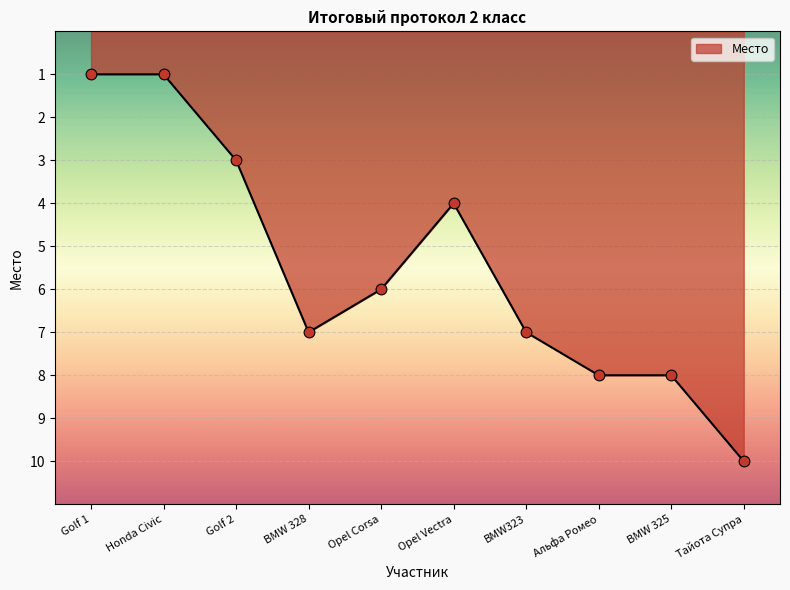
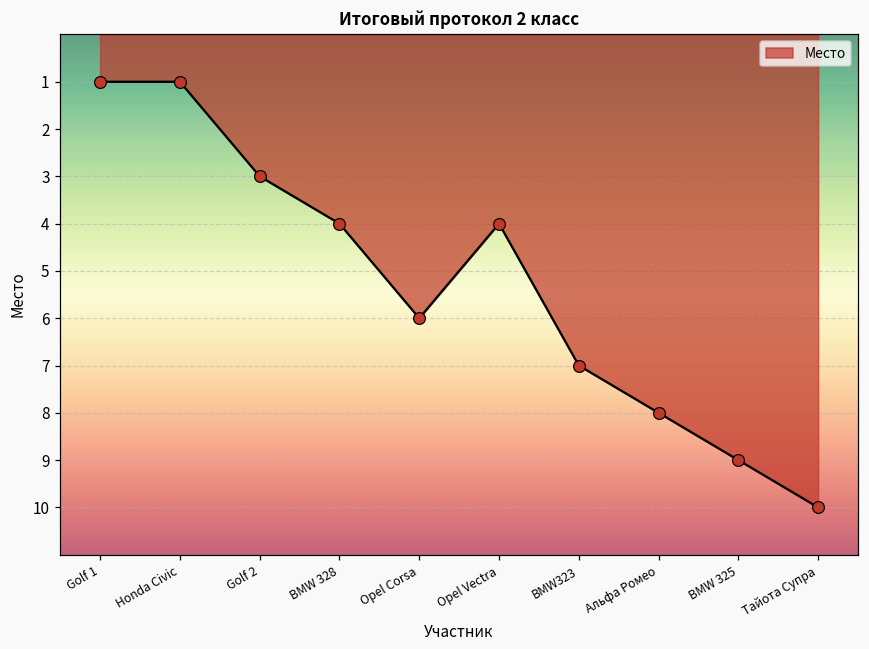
  {
    "Golf 1": 1,
    "Honda Civic": 1,
    "Golf 2": 3,
-   "BMW 328": 7,
+   "BMW 328": 4,
    "Opel Corsa": 6,
    "Opel Vectra": 4,
    "BMW323": 7,
    "Альфа Ромео": 8,
-   "BMW 325": 8,
+   "BMW 325": 9,
    "Тайота Супра": 10
  }
